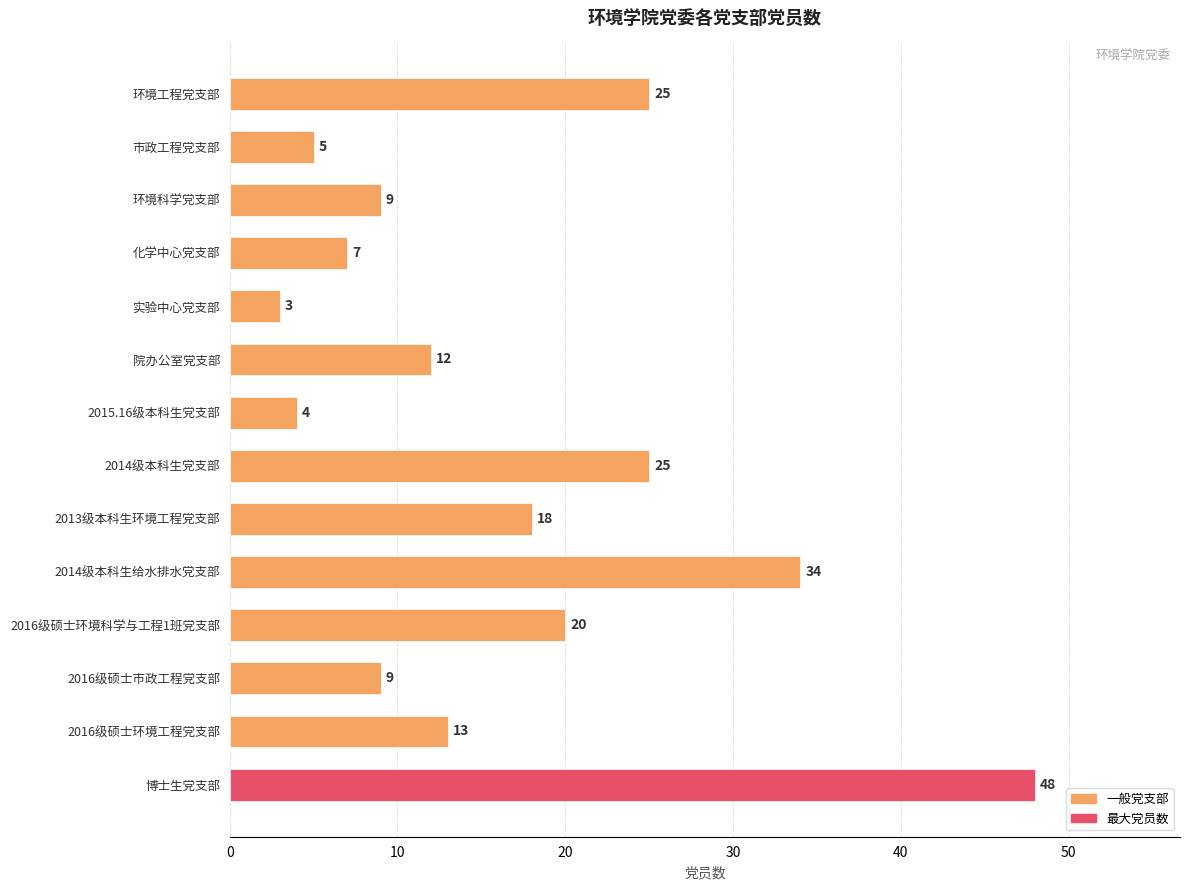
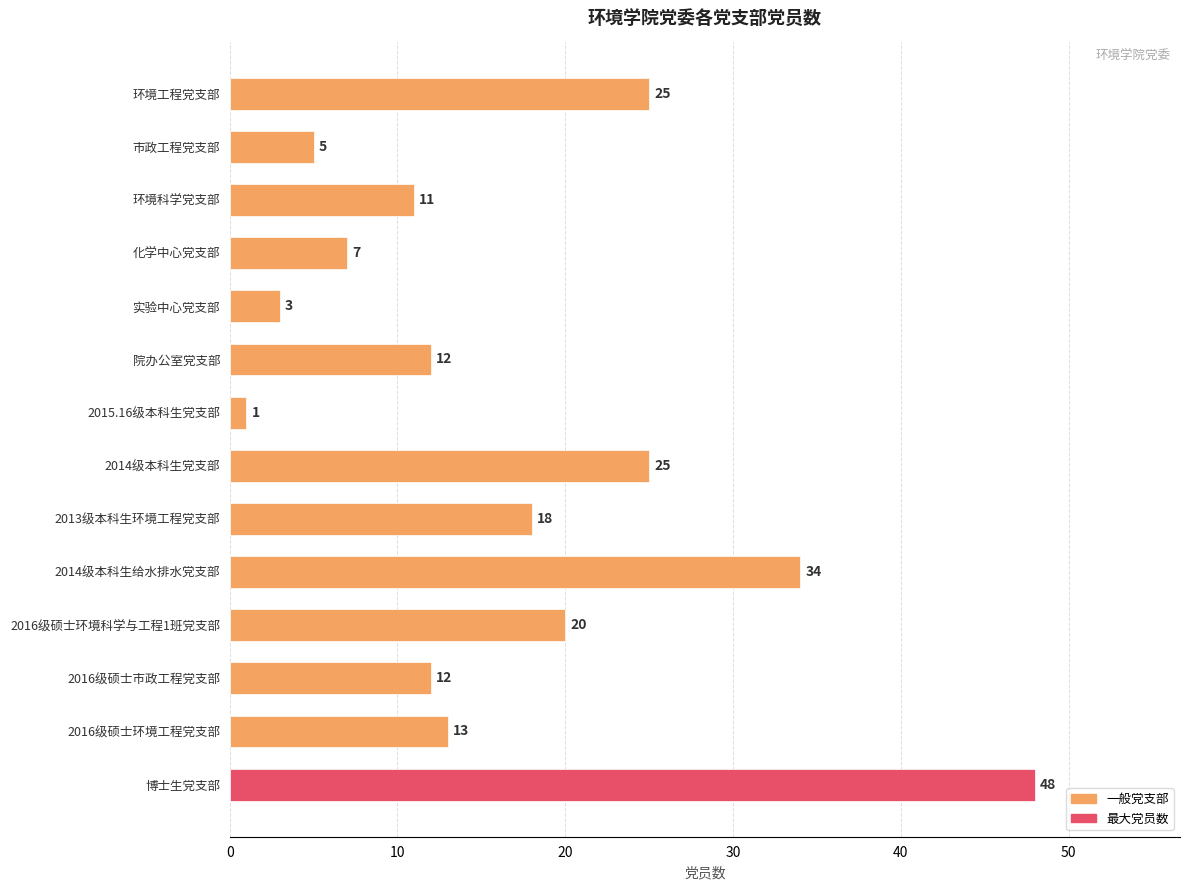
  {
    "环境工程党支部": 25,
    "市政工程党支部": 5,
-   "环境科学党支部": 9,
+   "环境科学党支部": 11,
    "化学中心党支部": 7,
    "实验中心党支部": 3,
    "院办公室党支部": 12,
-   "2015.16级本科生党支部": 4,
+   "2015.16级本科生党支部": 1,
    "2014级本科生党支部": 25,
    "2013级本科生环境工程党支部": 18,
    "2014级本科生给水排水党支部": 34,
    "2016级硕士环境科学与工程1班党支部": 20,
-   "2016级硕士市政工程党支部": 9,
+   "2016级硕士市政工程党支部": 12,
    "2016级硕士环境工程党支部": 13,
    "博士生党支部": 48
  }
